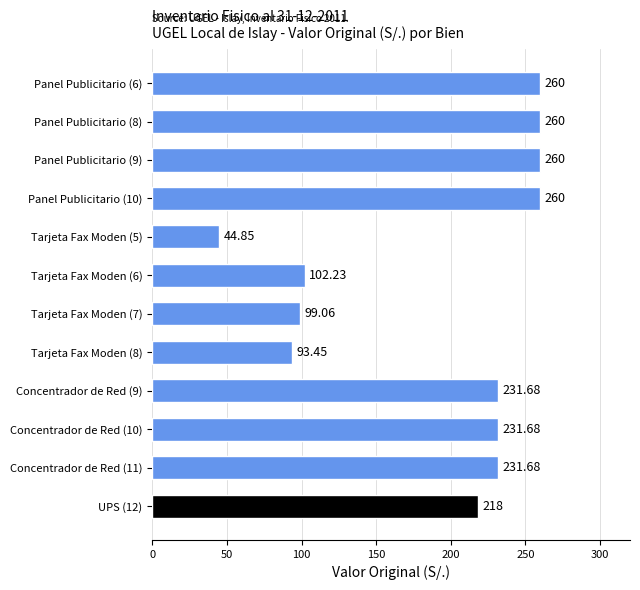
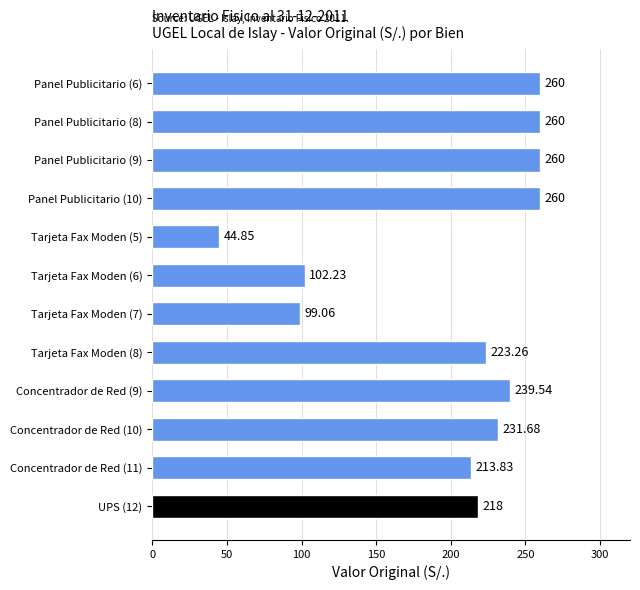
  {
    "Panel Publicitario (6)": 260,
    "Panel Publicitario (8)": 260,
    "Panel Publicitario (9)": 260,
    "Panel Publicitario (10)": 260,
    "Tarjeta Fax Moden (5)": 44.85,
    "Tarjeta Fax Moden (6)": 102.23,
    "Tarjeta Fax Moden (7)": 99.06,
-   "Tarjeta Fax Moden (8)": 93.45,
-   "Concentrador de Red (9)": 231.68,
+   "Tarjeta Fax Moden (8)": 223.26,
+   "Concentrador de Red (9)": 239.54,
    "Concentrador de Red (10)": 231.68,
-   "Concentrador de Red (11)": 231.68,
+   "Concentrador de Red (11)": 213.83,
    "UPS (12)": 218
  }
